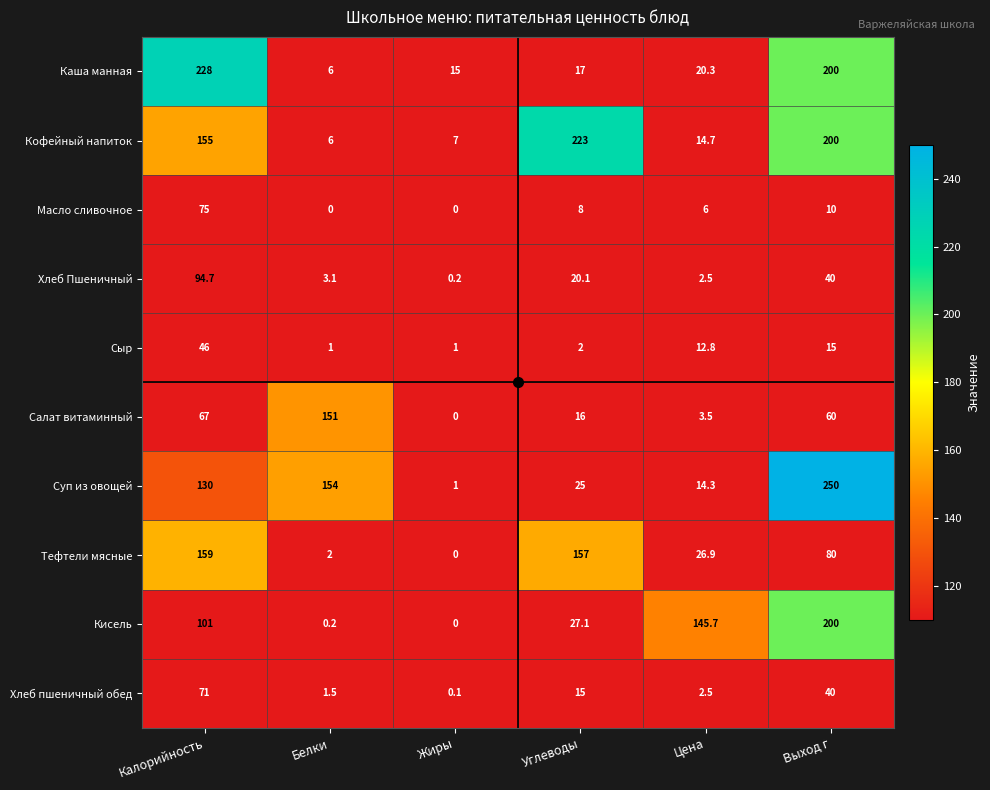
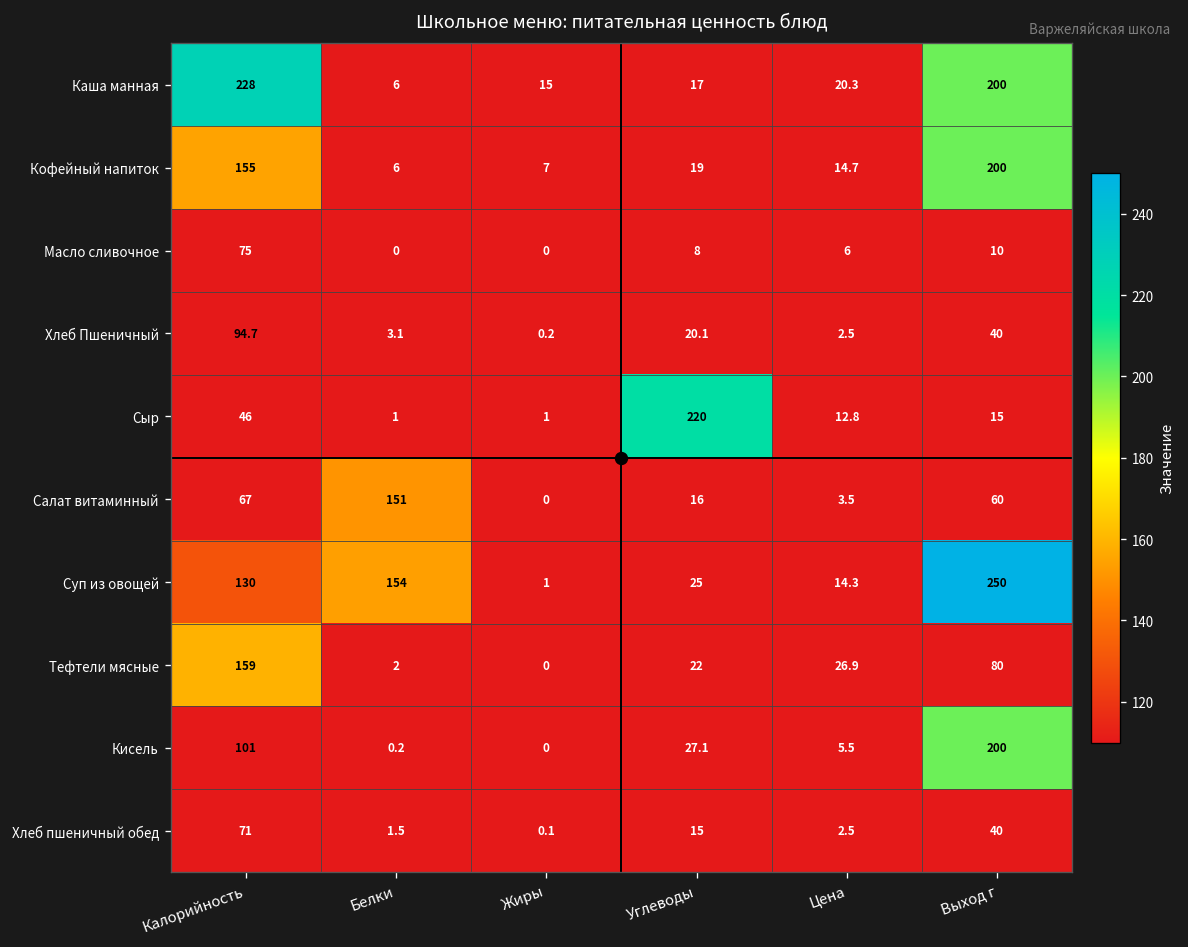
  {
    "Каша манная": {
      "Калорийность": 228,
      "Белки": 6,
      "Жиры": 15,
      "Углеводы": 17,
      "Цена": 20.3,
      "Выход г": 200
    },
    "Кофейный напиток": {
      "Калорийность": 155,
      "Белки": 6,
      "Жиры": 7,
-     "Углеводы": 223,
+     "Углеводы": 19,
      "Цена": 14.7,
      "Выход г": 200
    },
    "Масло сливочное": {
      "Калорийность": 75,
      "Белки": 0,
      "Жиры": 0,
      "Углеводы": 8,
      "Цена": 6,
      "Выход г": 10
    },
    "Хлеб Пшеничный": {
      "Калорийность": 94.7,
      "Белки": 3.1,
      "Жиры": 0.2,
      "Углеводы": 20.1,
      "Цена": 2.5,
      "Выход г": 40
    },
    "Сыр": {
      "Калорийность": 46,
      "Белки": 1,
      "Жиры": 1,
-     "Углеводы": 2,
+     "Углеводы": 220,
      "Цена": 12.8,
      "Выход г": 15
    },
    "Салат витаминный": {
      "Калорийность": 67,
      "Белки": 151,
      "Жиры": 0,
      "Углеводы": 16,
      "Цена": 3.5,
      "Выход г": 60
    },
    "Суп из овощей": {
      "Калорийность": 130,
      "Белки": 154,
      "Жиры": 1,
      "Углеводы": 25,
      "Цена": 14.3,
      "Выход г": 250
    },
    "Тефтели мясные": {
      "Калорийность": 159,
      "Белки": 2,
      "Жиры": 0,
-     "Углеводы": 157,
+     "Углеводы": 22,
      "Цена": 26.9,
      "Выход г": 80
    },
    "Кисель": {
      "Калорийность": 101,
      "Белки": 0.2,
      "Жиры": 0,
      "Углеводы": 27.1,
-     "Цена": 145.7,
+     "Цена": 5.5,
      "Выход г": 200
    },
    "Хлеб пшеничный обед": {
      "Калорийность": 71,
      "Белки": 1.5,
      "Жиры": 0.1,
      "Углеводы": 15,
      "Цена": 2.5,
      "Выход г": 40
    }
  }
